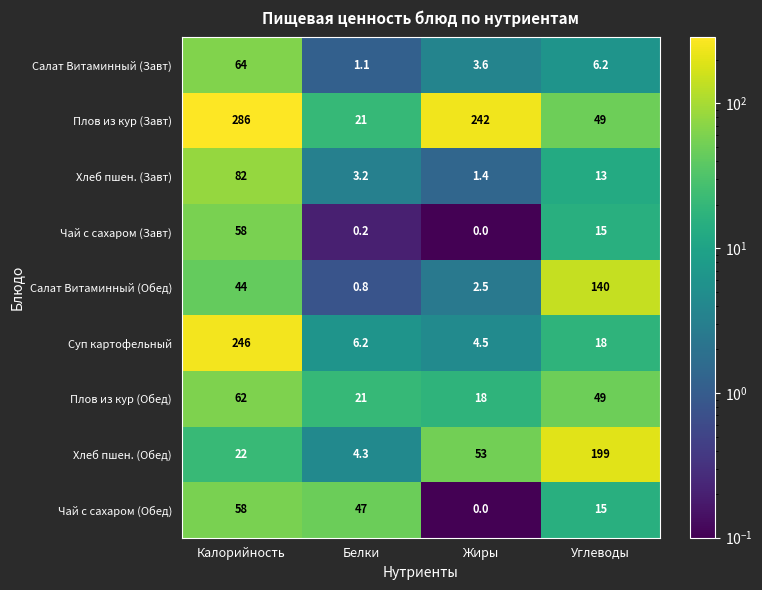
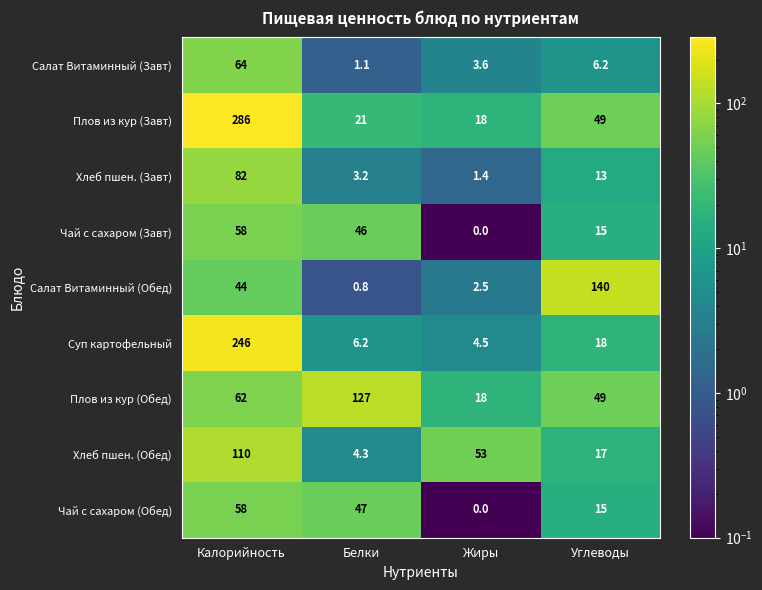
  {
    "Салат Витаминный (Завт)": {
      "Калорийность": 64,
      "Белки": 1.1,
      "Жиры": 3.6,
      "Углеводы": 6.2
    },
    "Плов из кур (Завт)": {
      "Калорийность": 286,
      "Белки": 21,
-     "Жиры": 242,
+     "Жиры": 18,
      "Углеводы": 49
    },
    "Хлеб пшен. (Завт)": {
      "Калорийность": 82,
      "Белки": 3.2,
      "Жиры": 1.4,
      "Углеводы": 13
    },
    "Чай с сахаром (Завт)": {
      "Калорийность": 58,
-     "Белки": 0.2,
+     "Белки": 46,
      "Жиры": 0.0,
      "Углеводы": 15
    },
    "Салат Витаминный (Обед)": {
      "Калорийность": 44,
      "Белки": 0.8,
      "Жиры": 2.5,
      "Углеводы": 140
    },
    "Суп картофельный": {
      "Калорийность": 246,
      "Белки": 6.2,
      "Жиры": 4.5,
      "Углеводы": 18
    },
    "Плов из кур (Обед)": {
      "Калорийность": 62,
-     "Белки": 21,
+     "Белки": 127,
      "Жиры": 18,
      "Углеводы": 49
    },
    "Хлеб пшен. (Обед)": {
-     "Калорийность": 22,
+     "Калорийность": 110,
      "Белки": 4.3,
      "Жиры": 53,
-     "Углеводы": 199
+     "Углеводы": 17
    },
    "Чай с сахаром (Обед)": {
      "Калорийность": 58,
      "Белки": 47,
      "Жиры": 0.0,
      "Углеводы": 15
    }
  }
